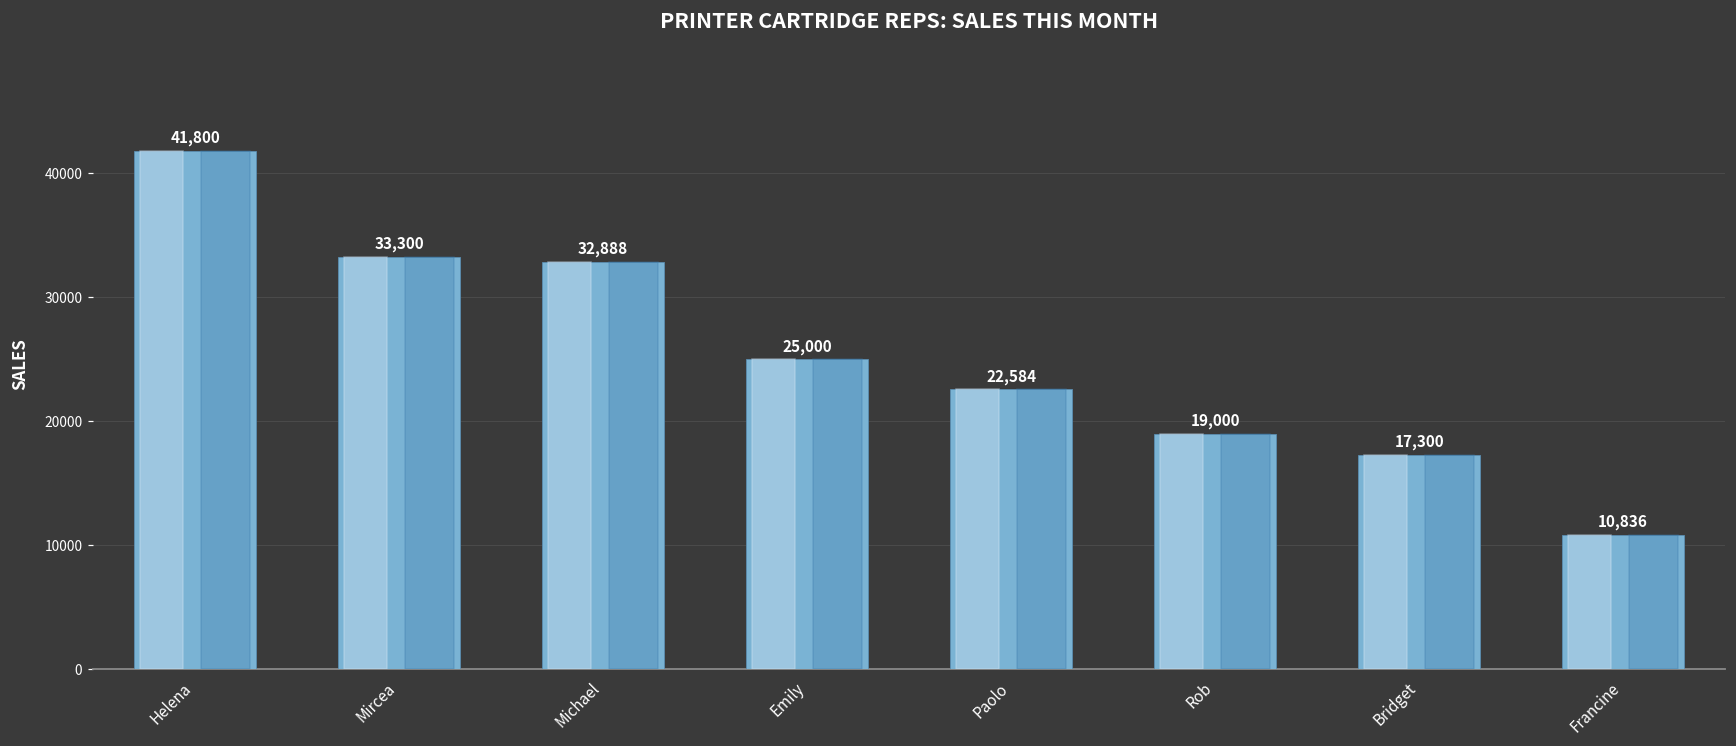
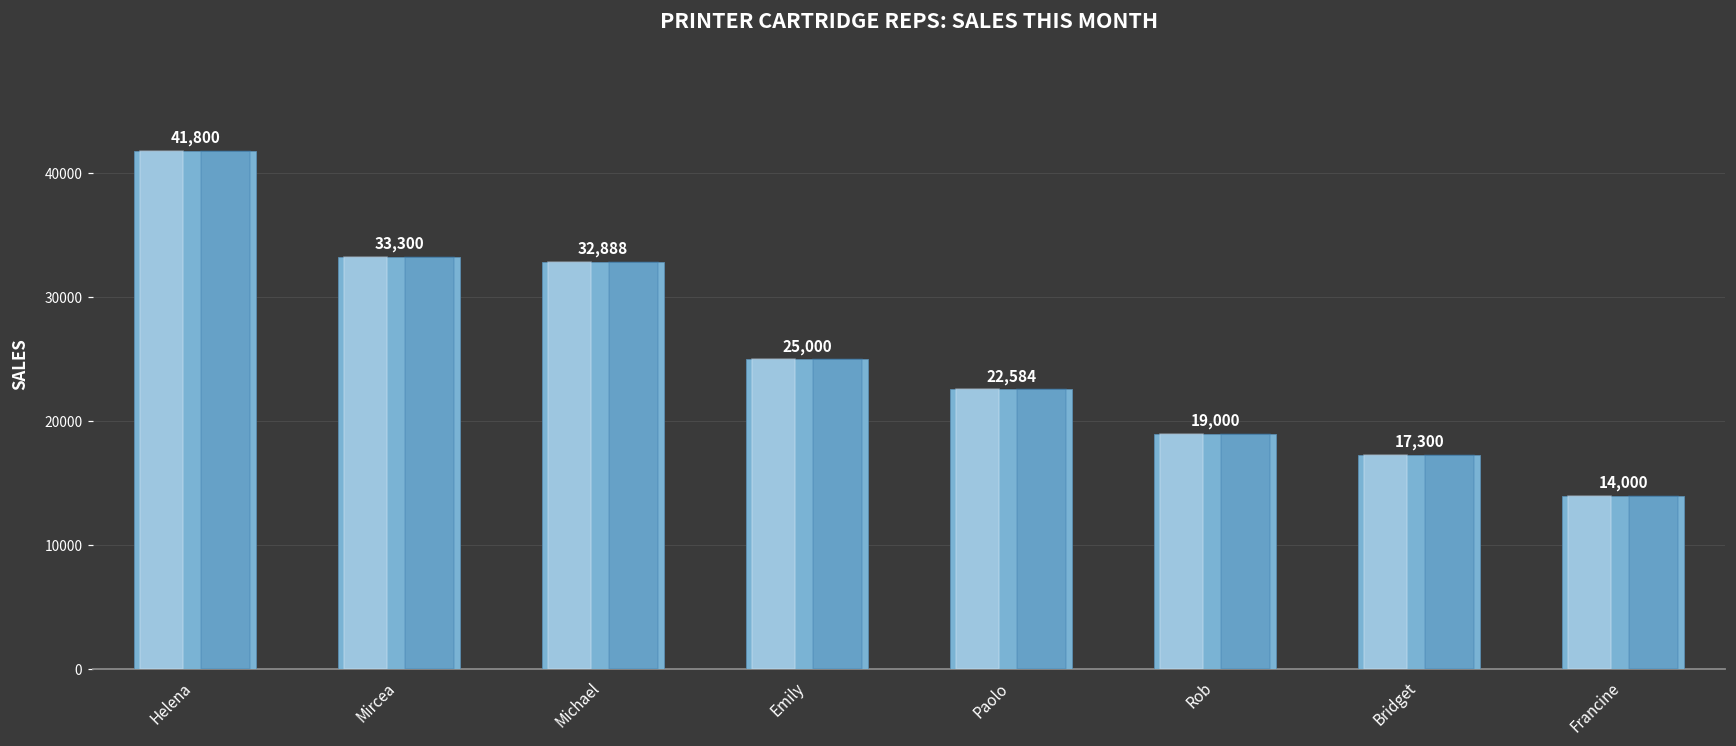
  {
    "Helena": "41,800",
    "Mircea": "33,300",
    "Michael": "32,888",
    "Emily": "25,000",
    "Paolo": "22,584",
    "Rob": "19,000",
    "Bridget": "17,300",
-   "Francine": "10,836"
+   "Francine": "14,000"
  }
